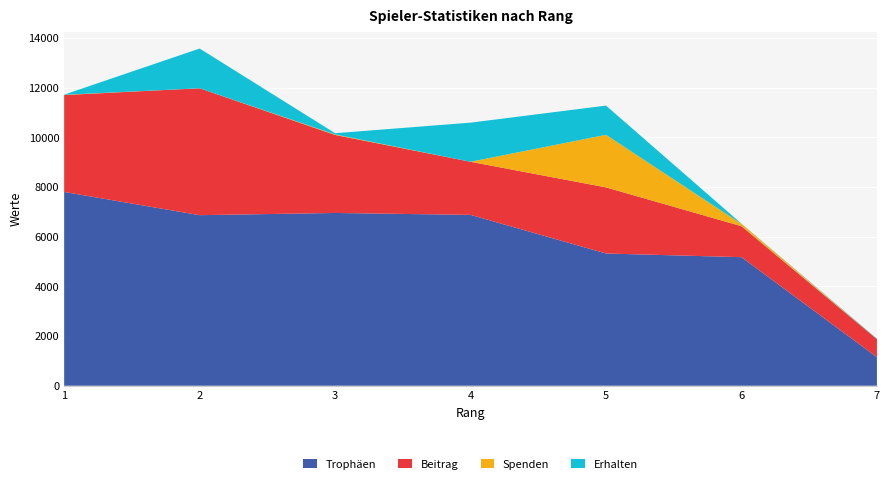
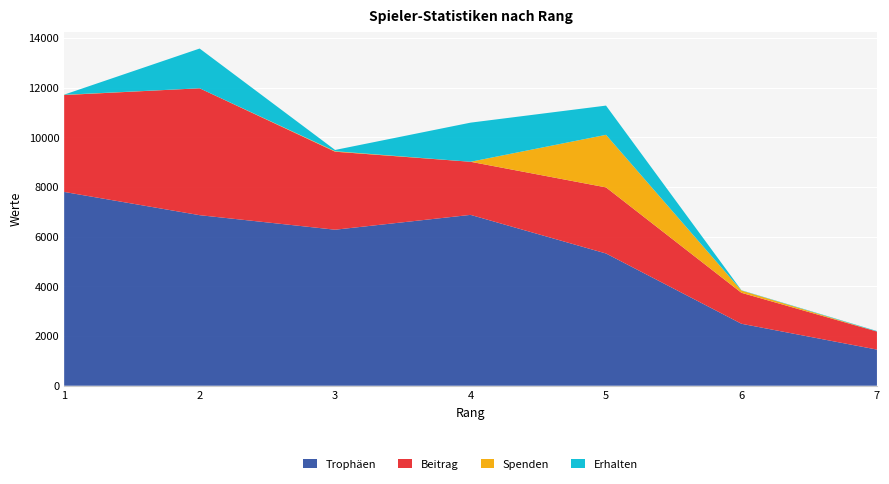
  {
    "Trophäen": {
      "1": 7800,
      "2": 6900,
-     "3": 7000,
+     "3": 6300,
      "4": 6900,
      "5": 5300,
-     "6": 5200,
-     "7": 1100
+     "6": 2500,
+     "7": 1500
    },
    "Beitrag": {
      "5": 2700
    },
    "Spenden": {
      "5": 2100
    },
    "Erhalten": {
      "2": 1600,
      "4": 1600,
      "5": 1200
    }
  }
